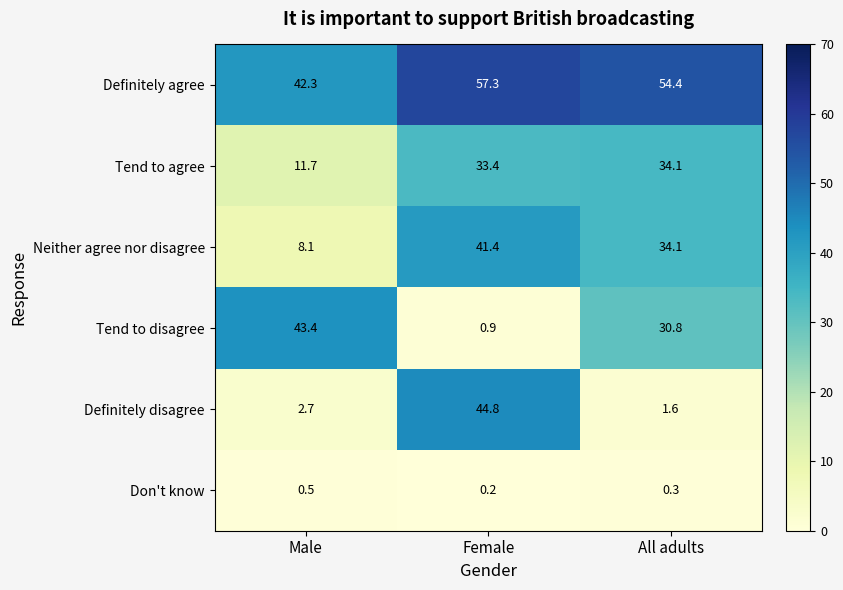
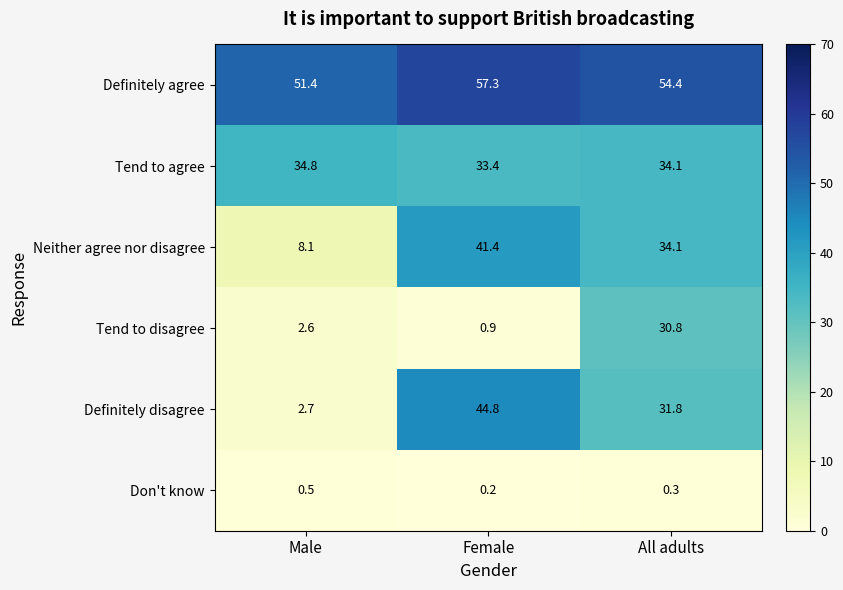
  {
    "Definitely agree": {
-     "Male": 42.3,
+     "Male": 51.4,
      "Female": 57.3,
      "All adults": 54.4
    },
    "Tend to agree": {
-     "Male": 11.7,
+     "Male": 34.8,
      "Female": 33.4,
      "All adults": 34.1
    },
    "Neither agree nor disagree": {
      "Male": 8.1,
      "Female": 41.4,
      "All adults": 34.1
    },
    "Tend to disagree": {
-     "Male": 43.4,
+     "Male": 2.6,
      "Female": 0.9,
      "All adults": 30.8
    },
    "Definitely disagree": {
      "Male": 2.7,
      "Female": 44.8,
-     "All adults": 1.6
+     "All adults": 31.8
    },
    "Don't know": {
      "Male": 0.5,
      "Female": 0.2,
      "All adults": 0.3
    }
  }
